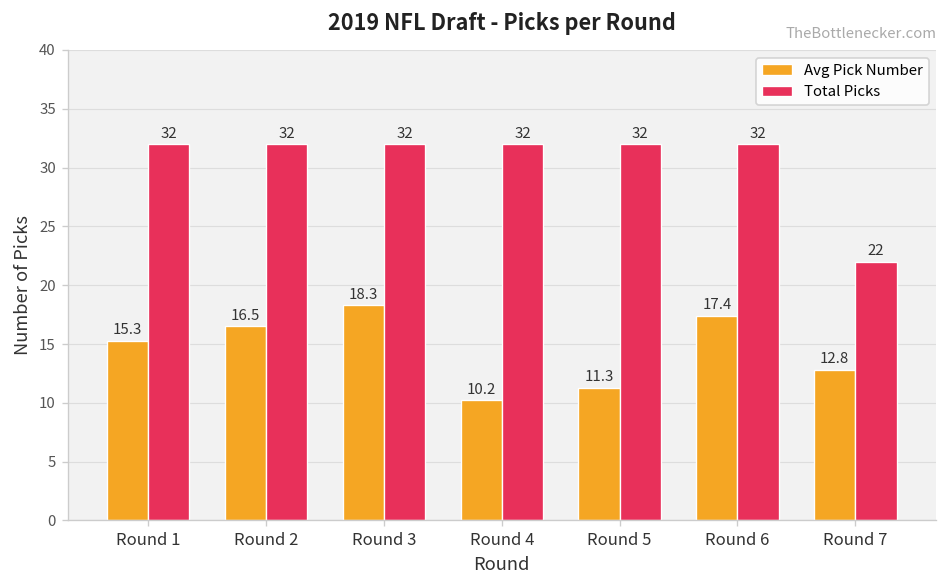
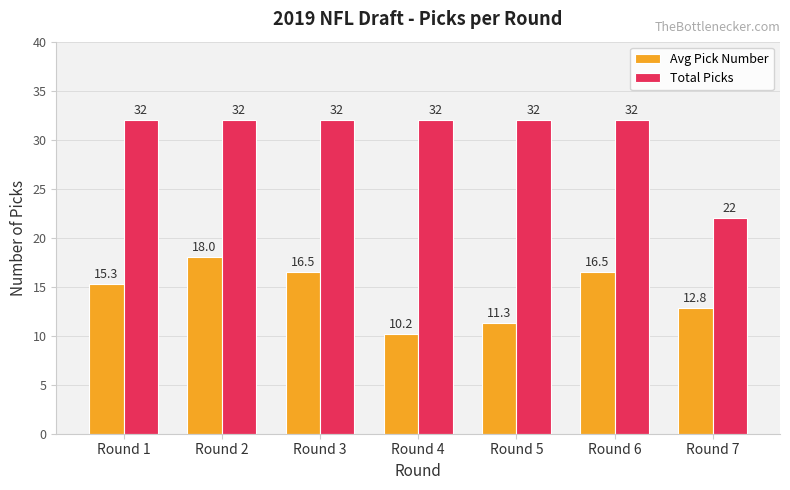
  {
    "Avg Pick Number": {
      "Round 1": 15.3,
-     "Round 2": 16.5,
-     "Round 3": 18.3,
+     "Round 2": 18.0,
+     "Round 3": 16.5,
      "Round 4": 10.2,
      "Round 5": 11.3,
-     "Round 6": 17.4,
+     "Round 6": 16.5,
      "Round 7": 12.8
    },
    "Total Picks": {
      "Round 1": 32,
      "Round 2": 32,
      "Round 3": 32,
      "Round 4": 32,
      "Round 5": 32,
      "Round 6": 32,
      "Round 7": 22
    }
  }
